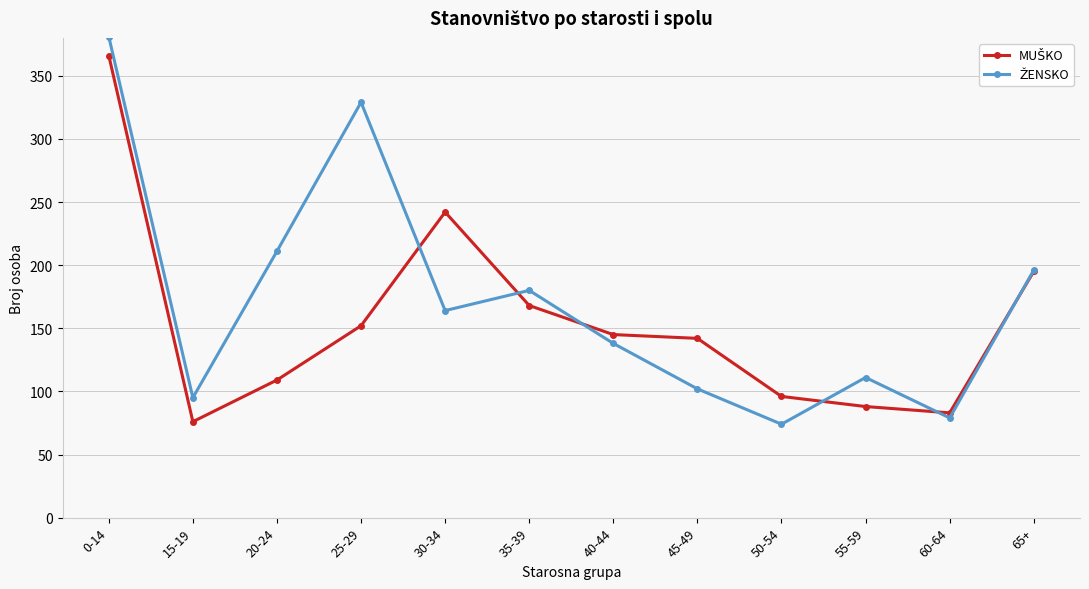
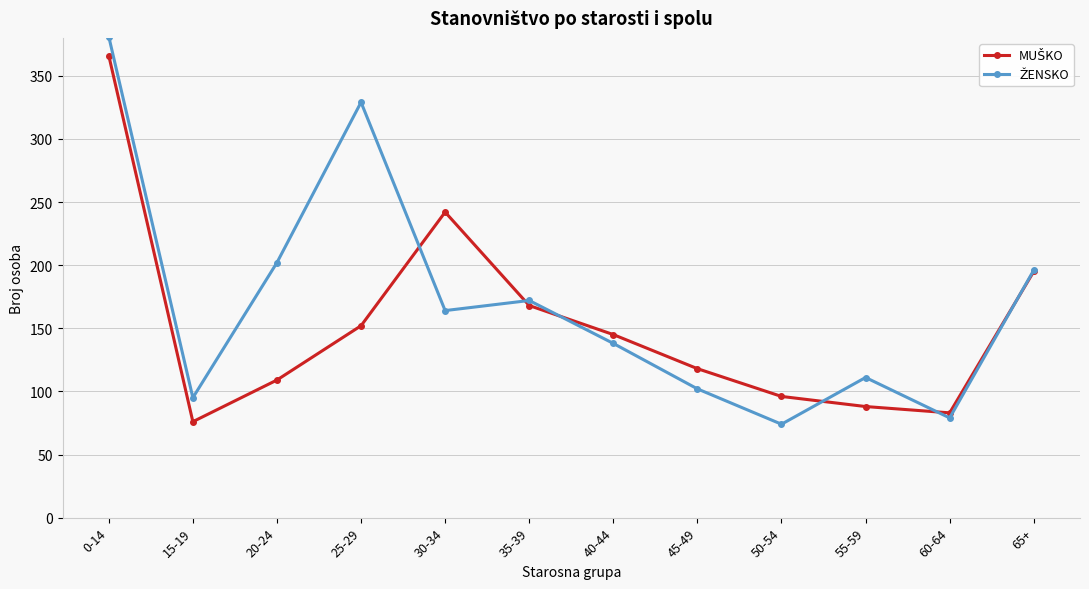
  {
    "MUŠKO": {
      "0-14": 366,
      "15-19": 76,
      "20-24": 109,
      "25-29": 152,
      "30-34": 242,
      "35-39": 168,
      "40-44": 145,
-     "45-49": 142,
+     "45-49": 118,
      "50-54": 96,
      "55-59": 88,
      "60-64": 83
    },
    "ŽENSKO": {
      "0-14": 381,
      "15-19": 95,
-     "20-24": 211,
+     "20-24": 202,
      "25-29": 329,
      "30-34": 164,
-     "35-39": 180,
+     "35-39": 172,
      "40-44": 138,
      "45-49": 102,
      "50-54": 74,
      "55-59": 111,
      "60-64": 79
    }
  }
